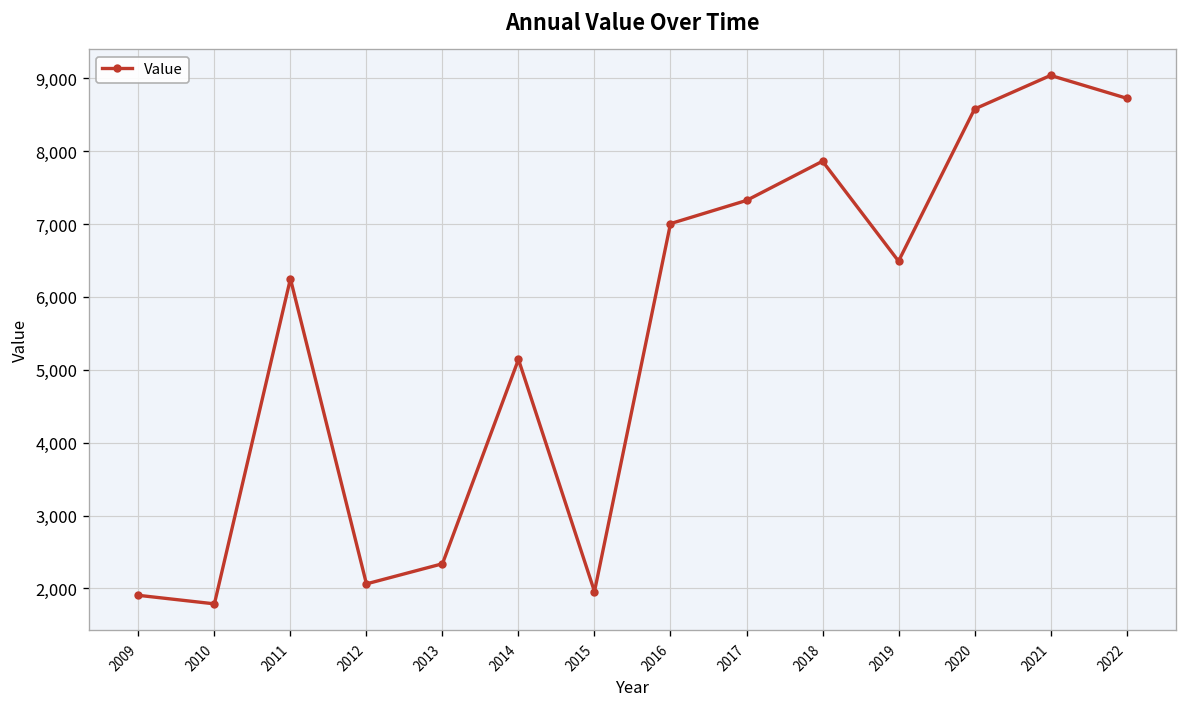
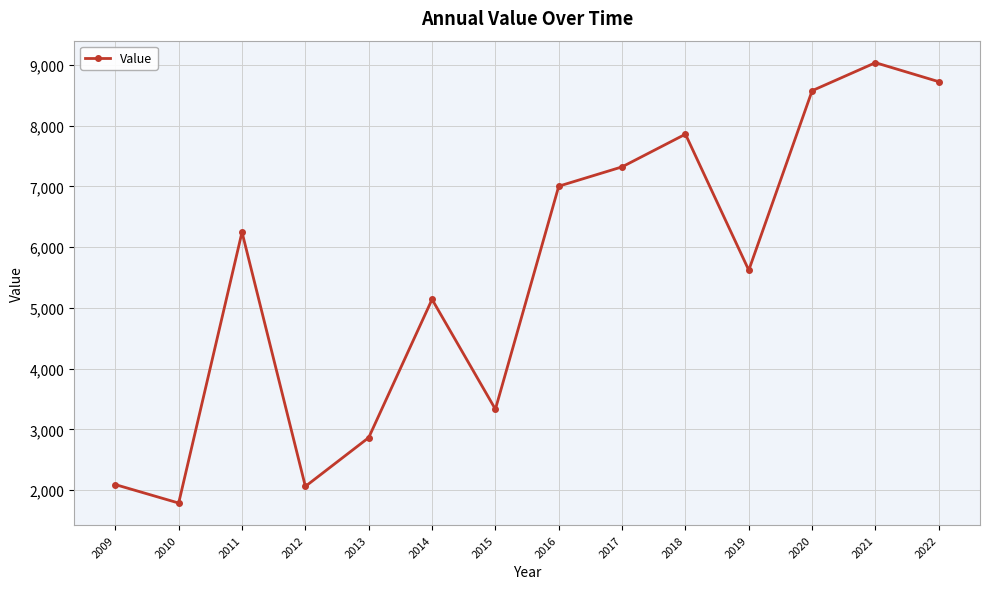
  {
-   "2009": "1,900",
+   "2009": "2,100",
    "2010": "1,800",
    "2011": "6,200",
    "2012": "2,100",
-   "2013": "2,300",
+   "2013": "2,900",
    "2014": "5,100",
-   "2015": "2,000",
+   "2015": "3,300",
    "2016": "7,000",
    "2017": "7,300",
    "2018": "7,900",
-   "2019": "6,500",
+   "2019": "5,600",
    "2020": "8,600",
    "2021": "9,000",
    "2022": "8,700"
  }
